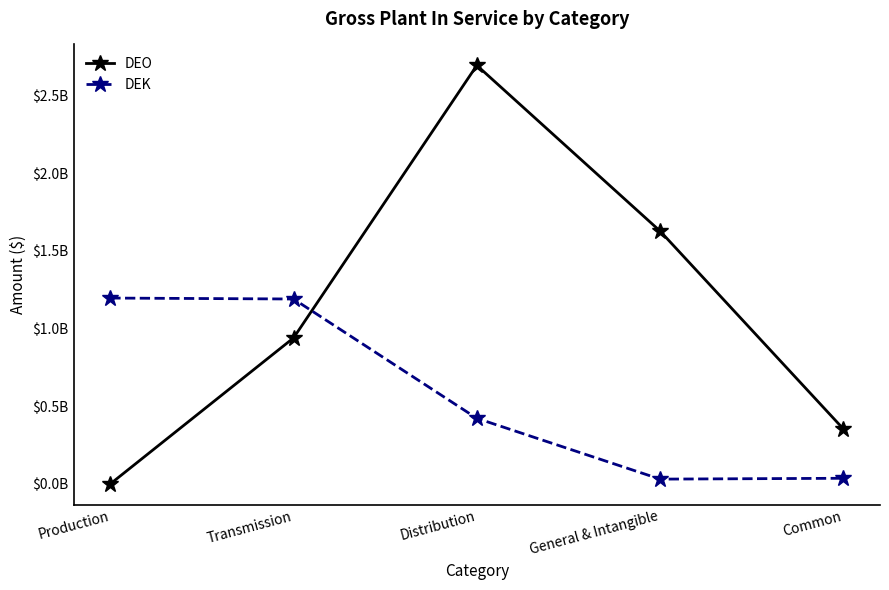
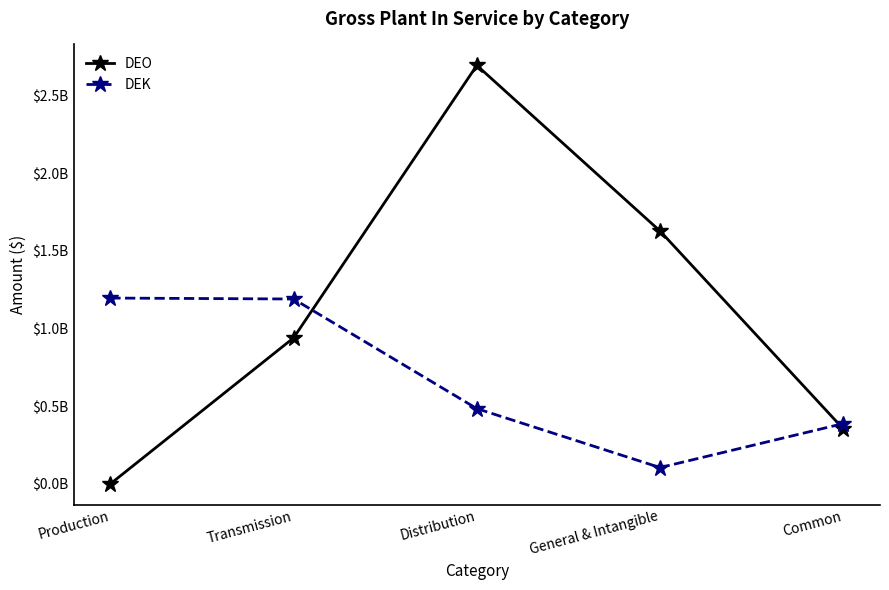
  {
    "DEO": {
      "Production": "$0",
      "Transmission": "$940000000",
      "Distribution": "$2690000000",
      "General & Intangible": "$1630000000",
      "Common": "$350000000"
    },
    "DEK": {
      "Production": "$1200000000",
      "Transmission": "$1190000000",
-     "Distribution": "$420000000",
-     "General & Intangible": "$30000000",
-     "Common": "$40000000"
+     "Distribution": "$480000000",
+     "General & Intangible": "$110000000",
+     "Common": "$390000000"
    }
  }
